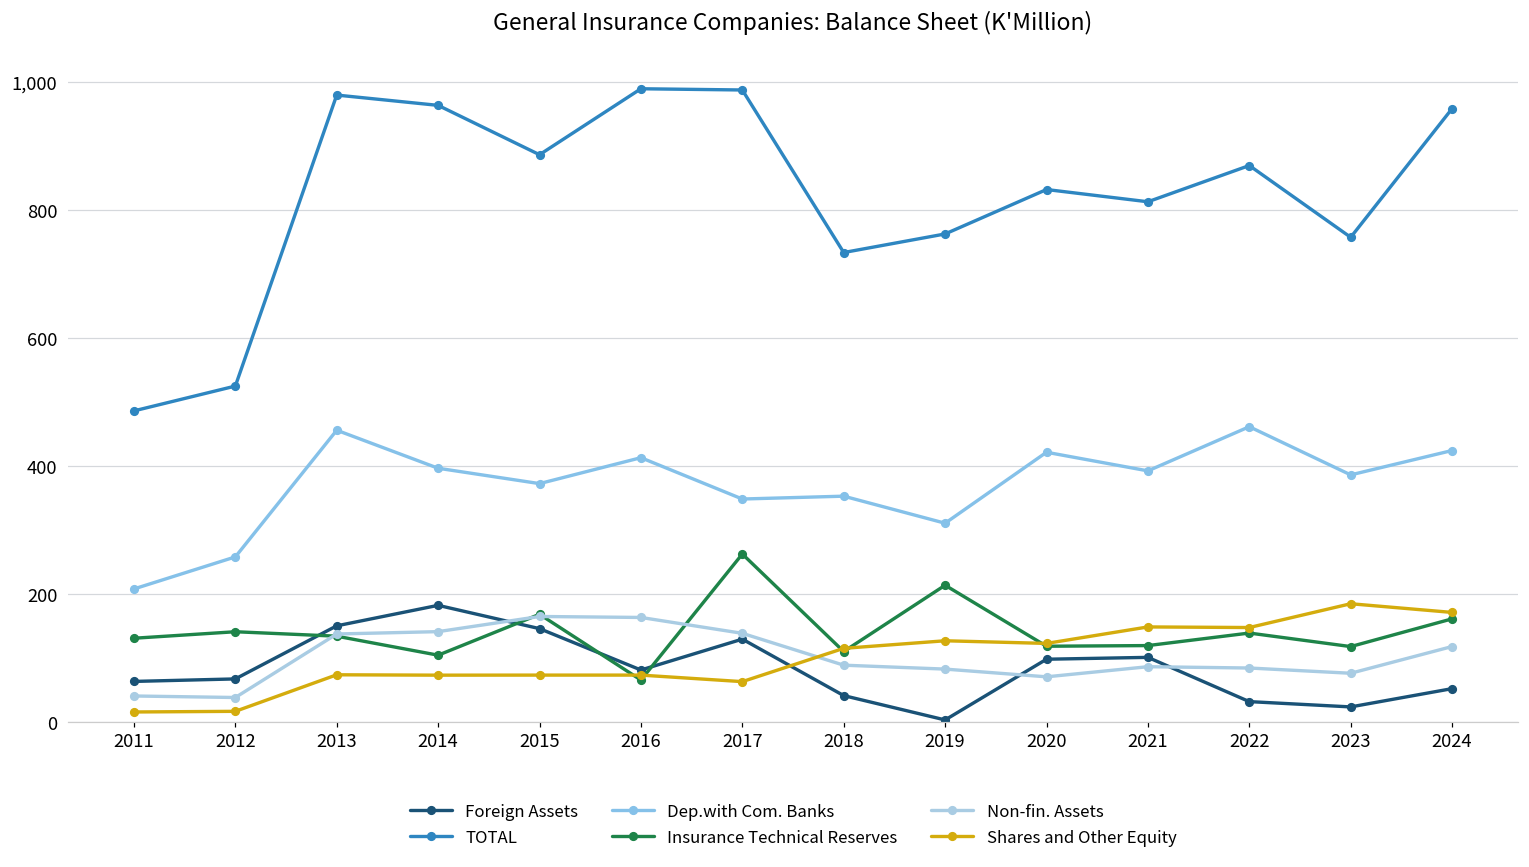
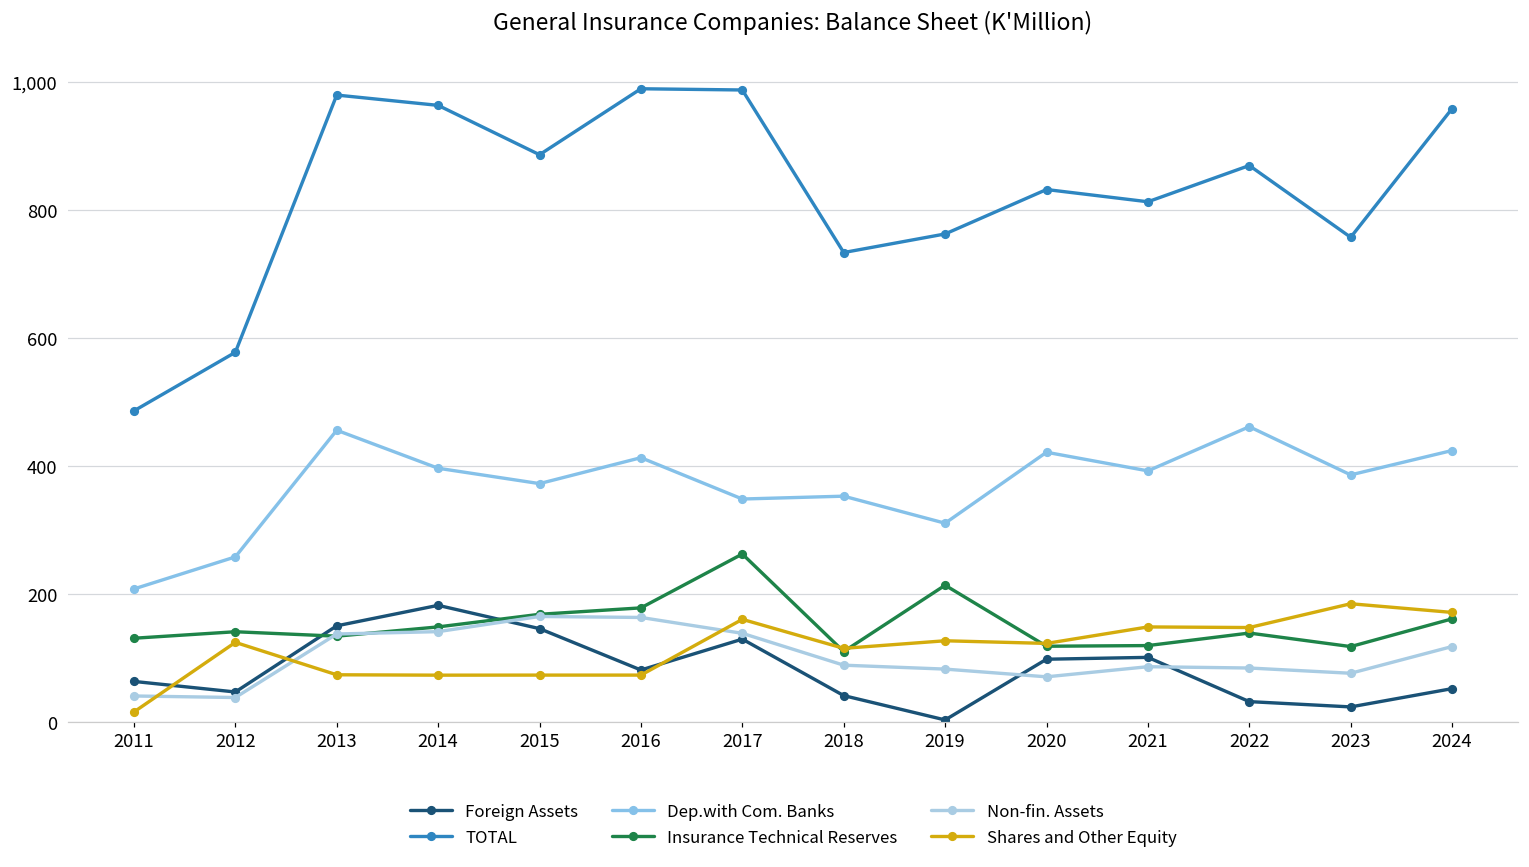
  {
    "Foreign Assets": {
      "2011": 60,
-     "2012": 70,
+     "2012": 50,
      "2013": 150,
      "2014": 180,
      "2015": 150,
      "2016": 80,
      "2017": 130,
      "2018": 40,
      "2019": 0,
      "2020": 100,
      "2021": 100,
      "2022": 30,
      "2023": 20,
      "2024": 50
    },
    "TOTAL": {
      "2011": 490,
-     "2012": 520,
+     "2012": 580,
      "2013": 980,
      "2014": 960,
      "2015": 890,
      "2016": 990,
      "2017": 990,
      "2018": 730,
      "2019": 760,
      "2020": 830,
      "2021": 810,
      "2022": 870,
      "2023": 760,
      "2024": 960
    },
    "Insurance Technical Reserves": {
      "2011": 130,
      "2012": 140,
-     "2014": 100,
-     "2016": 70,
+     "2014": 150,
+     "2016": 180,
      "2017": 260,
      "2018": 110,
      "2019": 210,
      "2021": 120,
      "2022": 140,
      "2023": 120,
      "2024": 160
    },
    "Shares and Other Equity": {
      "2011": 20,
-     "2012": 20,
+     "2012": 120,
      "2013": 70,
      "2014": 70,
      "2015": 70,
      "2016": 70,
-     "2017": 60,
+     "2017": 160,
      "2018": 110,
      "2019": 130,
      "2021": 150,
      "2022": 150,
      "2023": 180,
      "2024": 170
    }
  }
